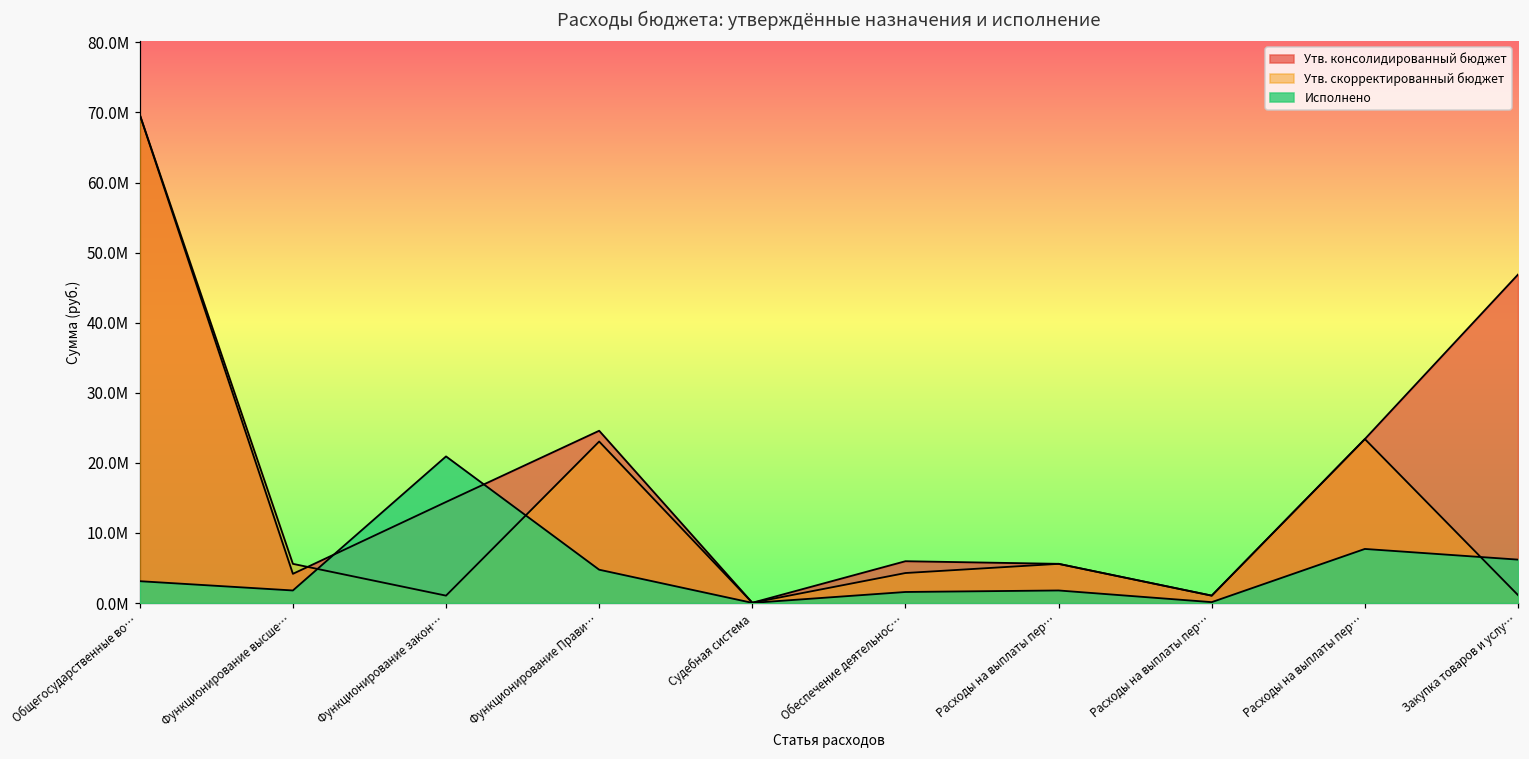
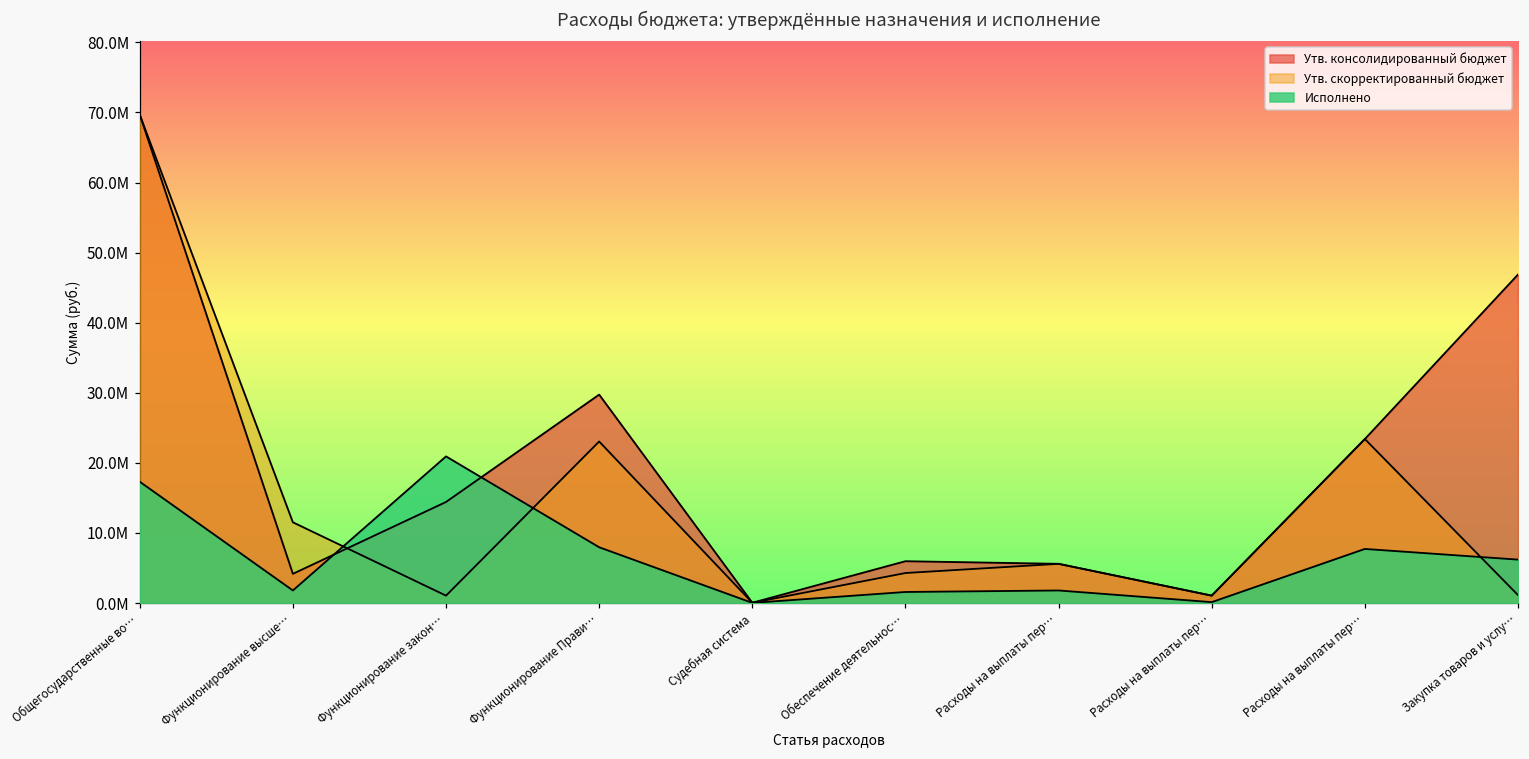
  {
    "Утв. консолидированный бюджет": {
      "Функционирование высше…": 4000000,
      "Функционирование закон…": 14000000,
-     "Функционирование Прави…": 25000000,
+     "Функционирование Прави…": 30000000,
      "Обеспечение деятельнос…": 6000000,
      "Закупка товаров и услу…": 47000000
    },
    "Утв. скорректированный бюджет": {
-     "Функционирование высше…": 6000000,
+     "Функционирование высше…": 12000000,
      "Функционирование закон…": 1000000,
      "Функционирование Прави…": 23000000,
      "Обеспечение деятельнос…": 4000000,
      "Закупка товаров и услу…": 1000000
    },
    "Исполнено": {
-     "Общегосударственные во…": 3000000,
+     "Общегосударственные во…": 17000000,
      "Функционирование высше…": 2000000,
      "Функционирование закон…": 21000000,
-     "Функционирование Прави…": 5000000,
+     "Функционирование Прави…": 8000000,
      "Обеспечение деятельнос…": 2000000,
      "Закупка товаров и услу…": 6000000
    }
  }
